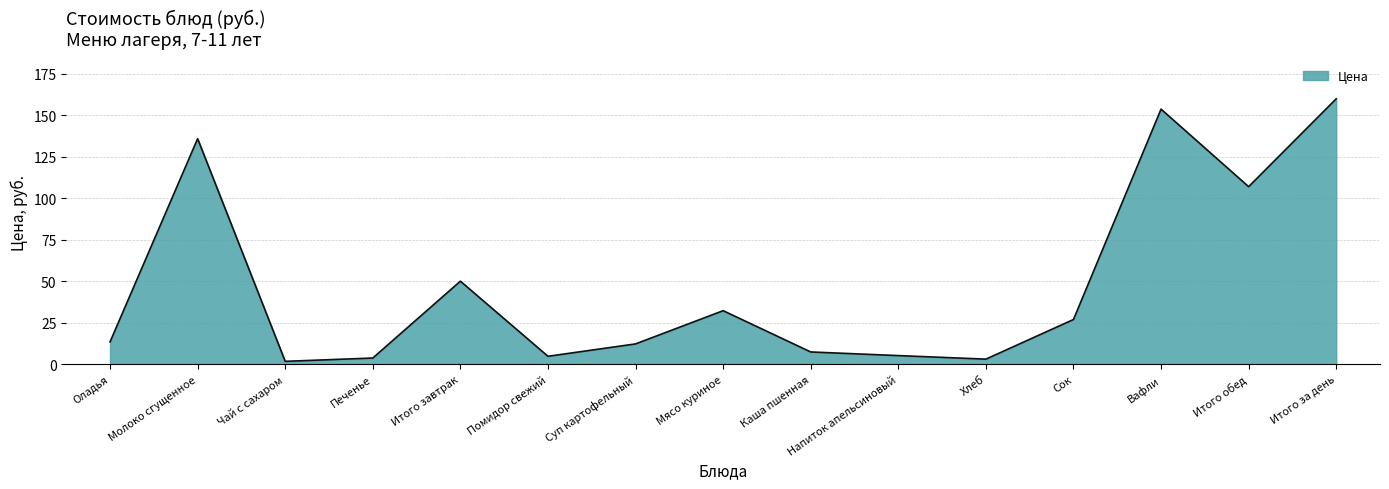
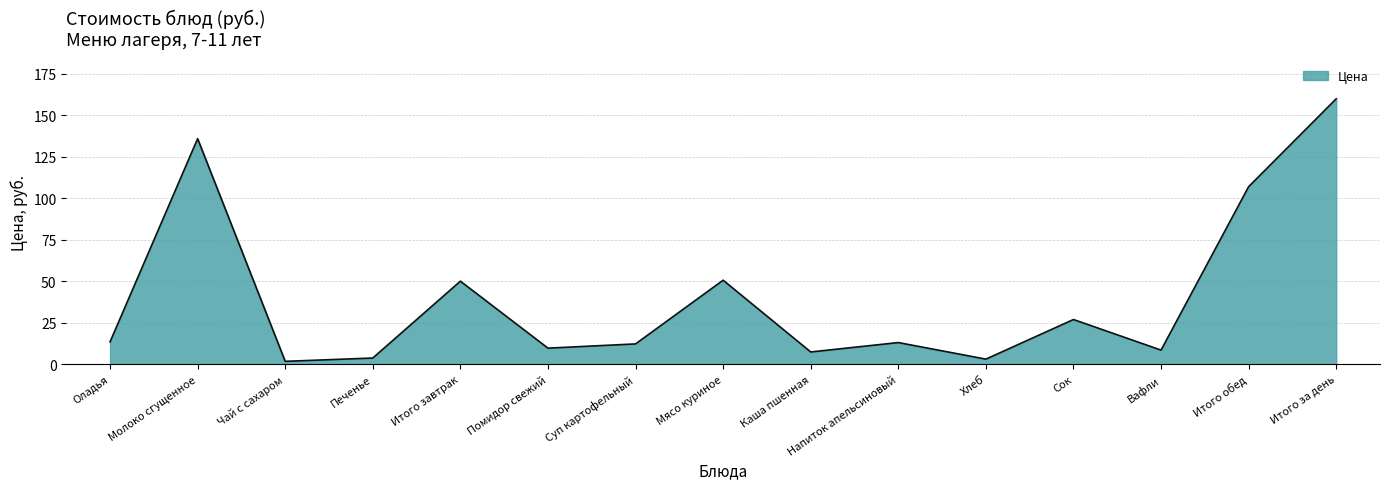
  {
    "Оладья": 14,
    "Молоко сгущенное": 136,
    "Чай с сахаром": 2,
    "Печенье": 4,
    "Итого завтрак": 50,
-   "Помидор свежий": 5,
+   "Помидор свежий": 10,
    "Суп картофельный": 12,
-   "Мясо куриное": 32,
+   "Мясо куриное": 51,
    "Каша пшенная": 7,
-   "Напиток апельсиновый": 5,
+   "Напиток апельсиновый": 13,
    "Хлеб": 3,
    "Сок": 27,
-   "Вафли": 154,
+   "Вафли": 9,
    "Итого обед": 107,
    "Итого за день": 160
  }
